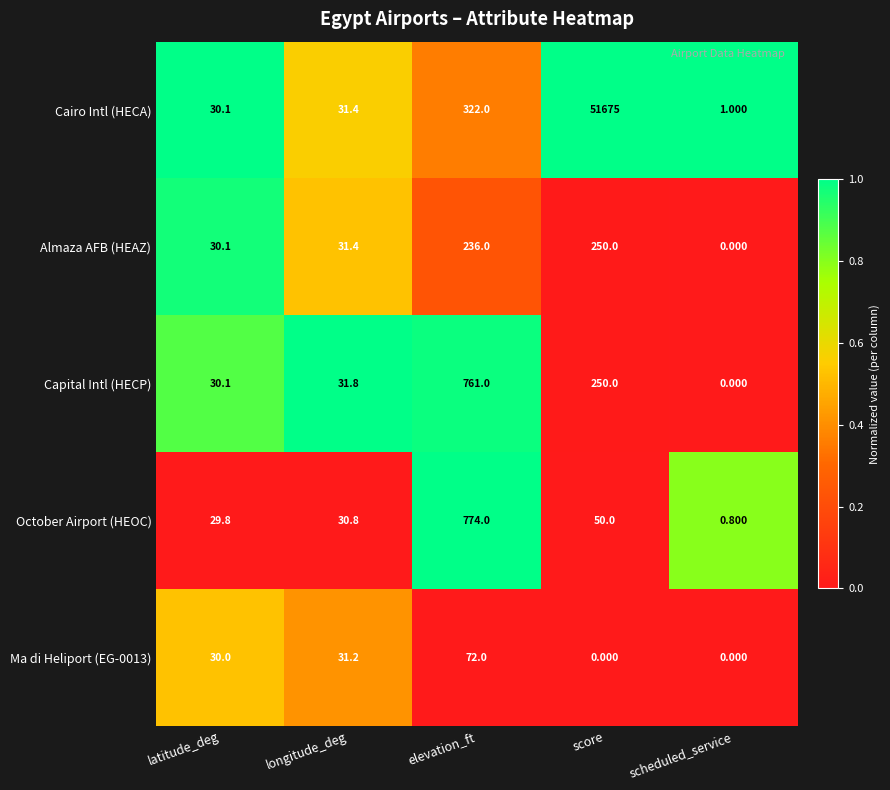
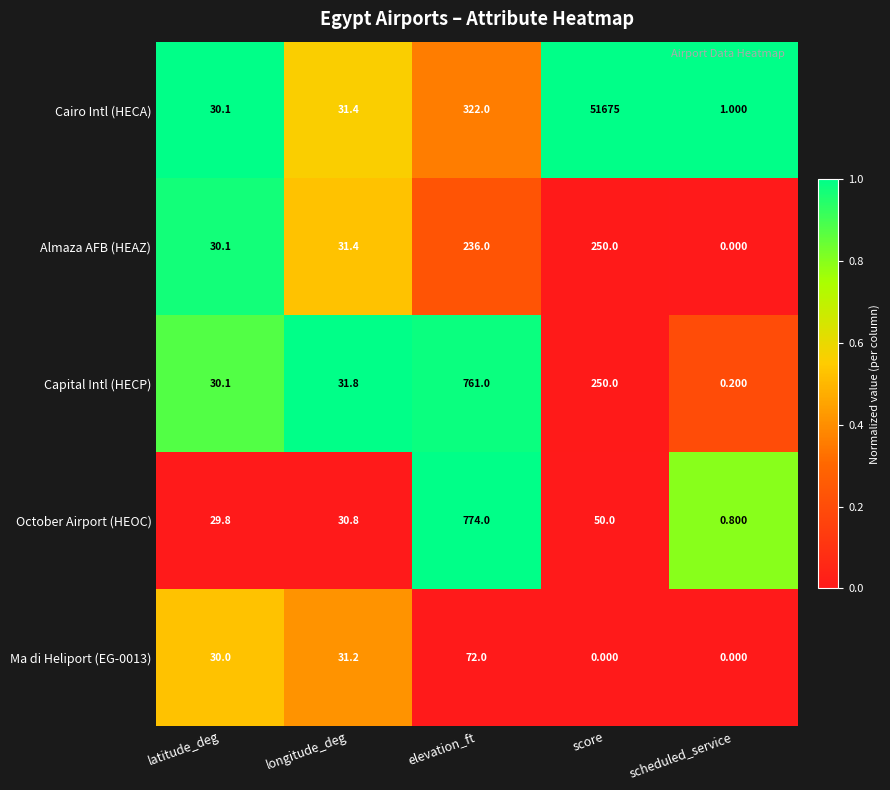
  {
    "Cairo Intl (HECA)": {
      "latitude_deg": 30.1,
      "longitude_deg": 31.4,
      "elevation_ft": 322.0,
      "score": 51675
    },
    "Almaza AFB (HEAZ)": {
      "latitude_deg": 30.1,
      "longitude_deg": 31.4,
      "elevation_ft": 236.0,
      "score": 250.0,
      "scheduled_service": 0.000
    },
    "Capital Intl (HECP)": {
      "latitude_deg": 30.1,
      "longitude_deg": 31.8,
      "elevation_ft": 761.0,
      "score": 250.0,
-     "scheduled_service": 0.000
+     "scheduled_service": 0.200
    },
    "October Airport (HEOC)": {
      "latitude_deg": 29.8,
      "longitude_deg": 30.8,
      "elevation_ft": 774.0,
      "score": 50.0,
      "scheduled_service": 0.800
    },
    "Ma di Heliport (EG-0013)": {
      "latitude_deg": 30.0,
      "longitude_deg": 31.2,
      "elevation_ft": 72.0,
      "score": 0.000,
      "scheduled_service": 0.000
    }
  }
